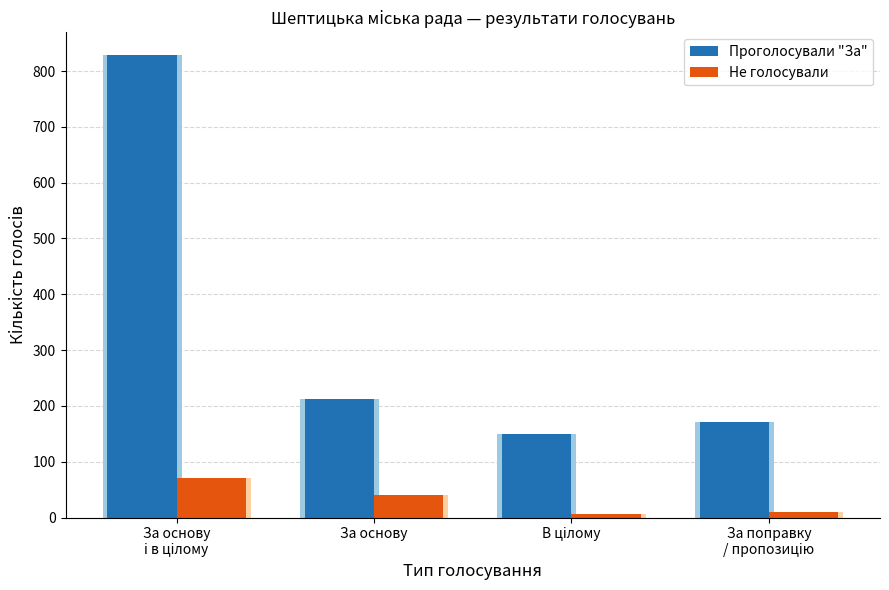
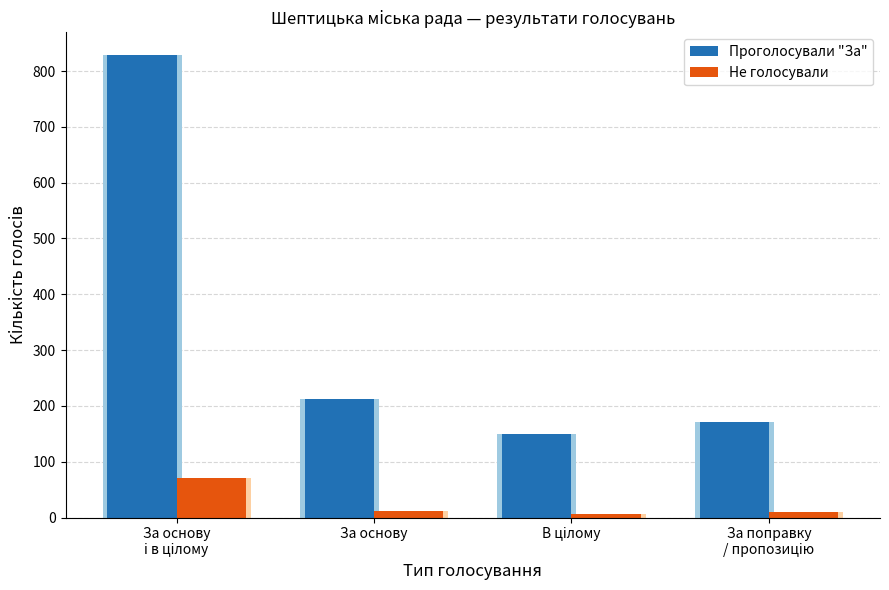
  {
    "Не голосували": {
      "За основу і в цілому": 70,
-     "За основу": 40,
+     "За основу": 10,
      "В цілому": 10,
      "За поправку / пропозицію": 10
    },
    "Проголосували \"За\"": {
      "За основу і в цілому": 830,
      "За основу": 210,
      "В цілому": 150,
      "За поправку / пропозицію": 170
    }
  }
